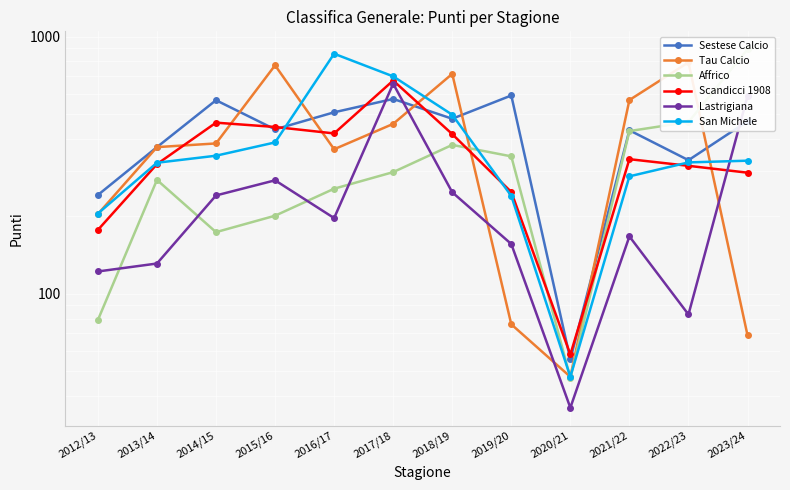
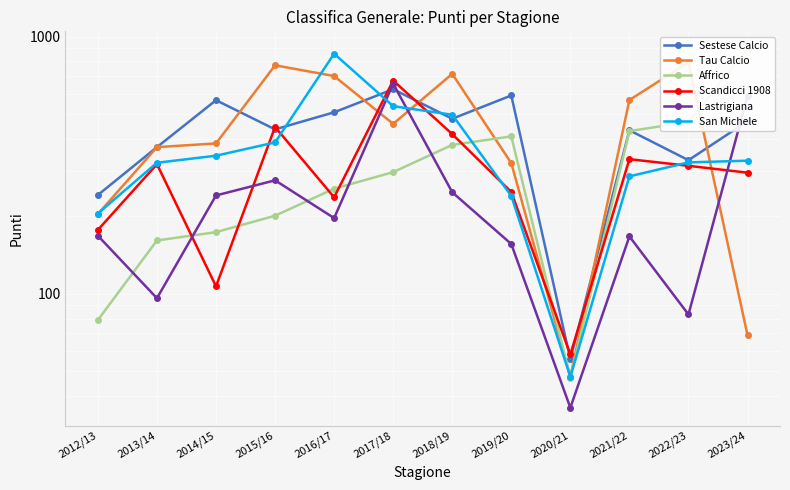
  {
    "Sestese Calcio": {
      "2012/13": 240,
      "2014/15": 570,
      "2016/17": 510,
-     "2017/18": 570,
+     "2017/18": 620,
      "2018/19": 480,
      "2019/20": 590,
      "2020/21": 56
    },
    "Tau Calcio": {
      "2014/15": 380,
      "2015/16": 770,
-     "2016/17": 360,
+     "2016/17": 700,
      "2017/18": 460,
      "2018/19": 720,
-     "2019/20": 76,
+     "2019/20": 320,
      "2021/22": 570,
      "2023/24": 69
    },
    "Affrico": {
      "2012/13": 79,
-     "2013/14": 280,
+     "2013/14": 160,
      "2014/15": 170,
      "2015/16": 200,
      "2016/17": 260,
      "2017/18": 300,
      "2018/19": 380,
-     "2019/20": 340
+     "2019/20": 410
    },
    "Scandicci 1908": {
      "2012/13": 180,
-     "2014/15": 460,
-     "2016/17": 420,
+     "2014/15": 107,
+     "2016/17": 240,
      "2017/18": 670,
      "2018/19": 420,
      "2019/20": 250,
      "2020/21": 58,
      "2021/22": 330,
      "2022/23": 310,
      "2023/24": 300
    },
    "Lastrigiana": {
-     "2012/13": 120,
-     "2013/14": 130,
+     "2012/13": 170,
+     "2013/14": 96,
      "2014/15": 240,
      "2015/16": 280,
      "2016/17": 200,
      "2017/18": 660,
      "2018/19": 250,
      "2019/20": 160,
      "2020/21": 36,
      "2021/22": 170,
      "2022/23": 83
    },
    "San Michele": {
      "2014/15": 340,
      "2015/16": 390,
      "2016/17": 860,
-     "2017/18": 700,
+     "2017/18": 540,
      "2018/19": 500,
      "2019/20": 240,
      "2021/22": 290,
      "2023/24": 330
    }
  }
